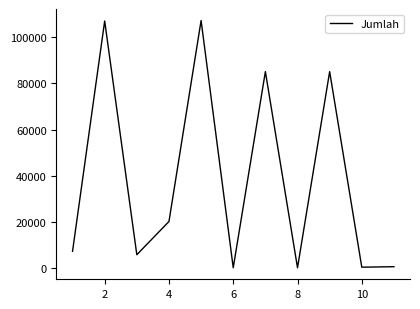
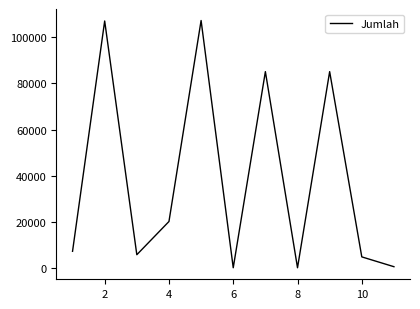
  {
    "2": 107000,
    "4": 20000,
    "6": 0,
    "8": 0,
-   "10": 0
+   "10": 5000
  }
